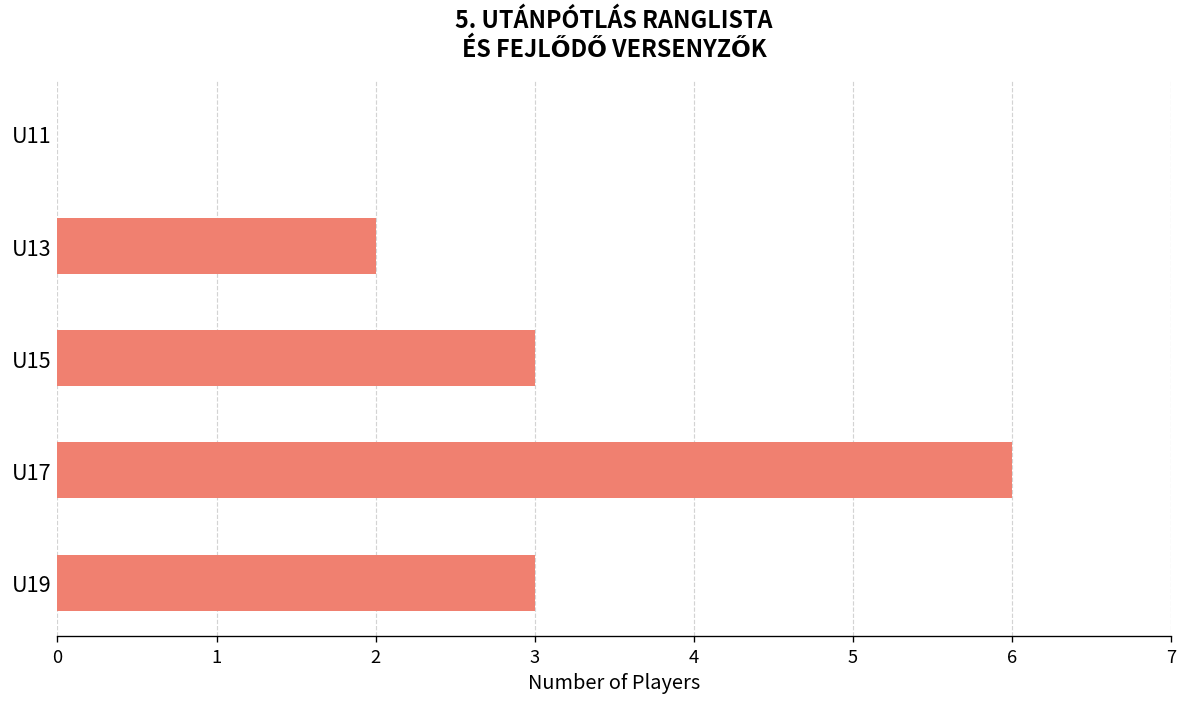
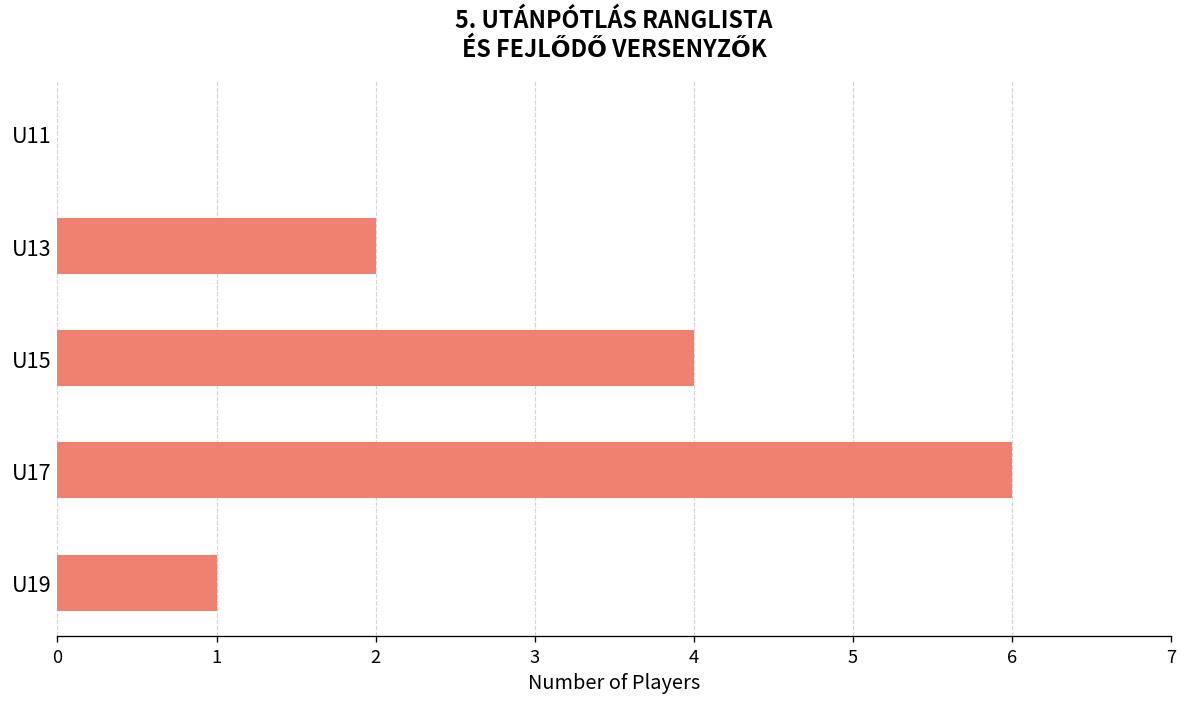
  {
    "U11": 0,
    "U13": 2,
-   "U15": 3,
+   "U15": 4,
    "U17": 6,
-   "U19": 3
+   "U19": 1
  }
